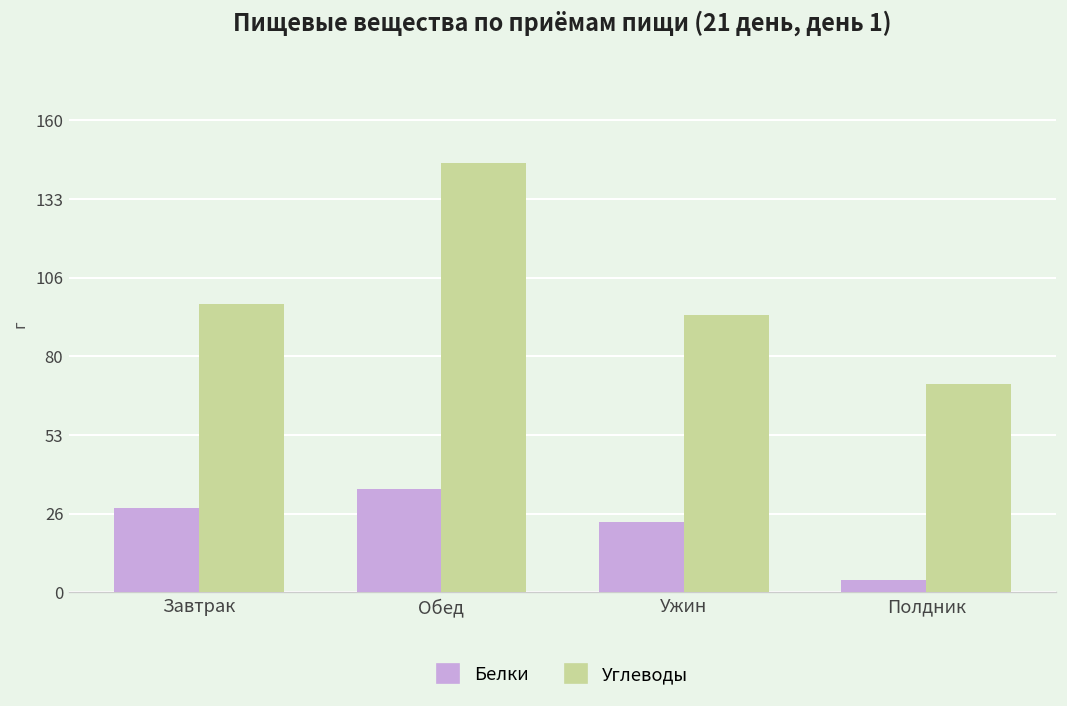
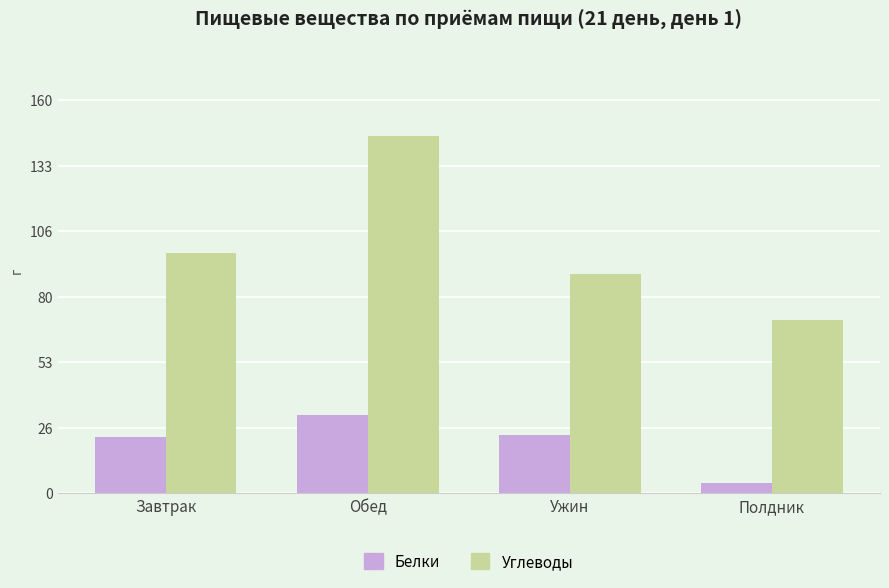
  {
    "Белки": {
-     "Завтрак": 29,
-     "Обед": 35,
+     "Завтрак": 23,
+     "Обед": 32,
      "Ужин": 24,
      "Полдник": 4
    },
    "Углеводы": {
      "Завтрак": 98,
      "Обед": 145,
-     "Ужин": 94,
+     "Ужин": 89,
      "Полдник": 71
    }
  }
